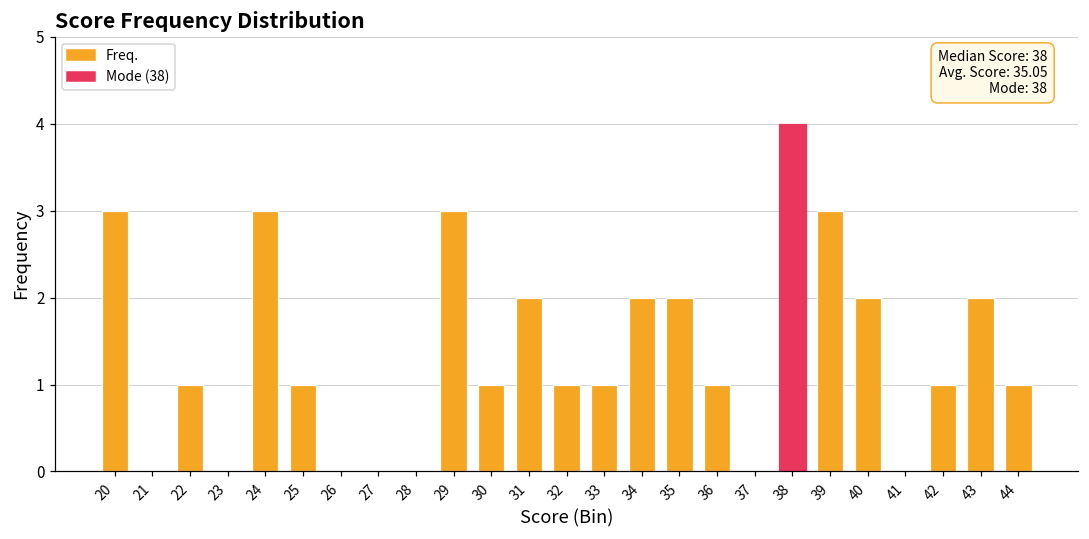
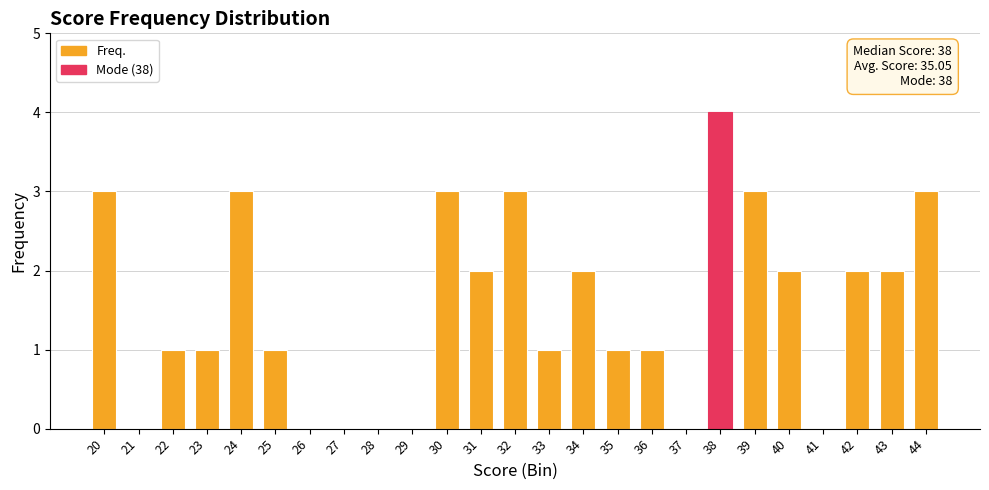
  {
    "20": 3,
    "21": 0,
    "22": 1,
-   "23": 0,
+   "23": 1,
    "24": 3,
    "25": 1,
    "26": 0,
    "27": 0,
    "28": 0,
-   "29": 3,
-   "30": 1,
+   "29": 0,
+   "30": 3,
    "31": 2,
-   "32": 1,
+   "32": 3,
    "33": 1,
    "34": 2,
-   "35": 2,
+   "35": 1,
    "36": 1,
    "37": 0,
    "38": 4,
    "39": 3,
    "40": 2,
    "41": 0,
-   "42": 1,
+   "42": 2,
    "43": 2,
-   "44": 1
+   "44": 3
  }
